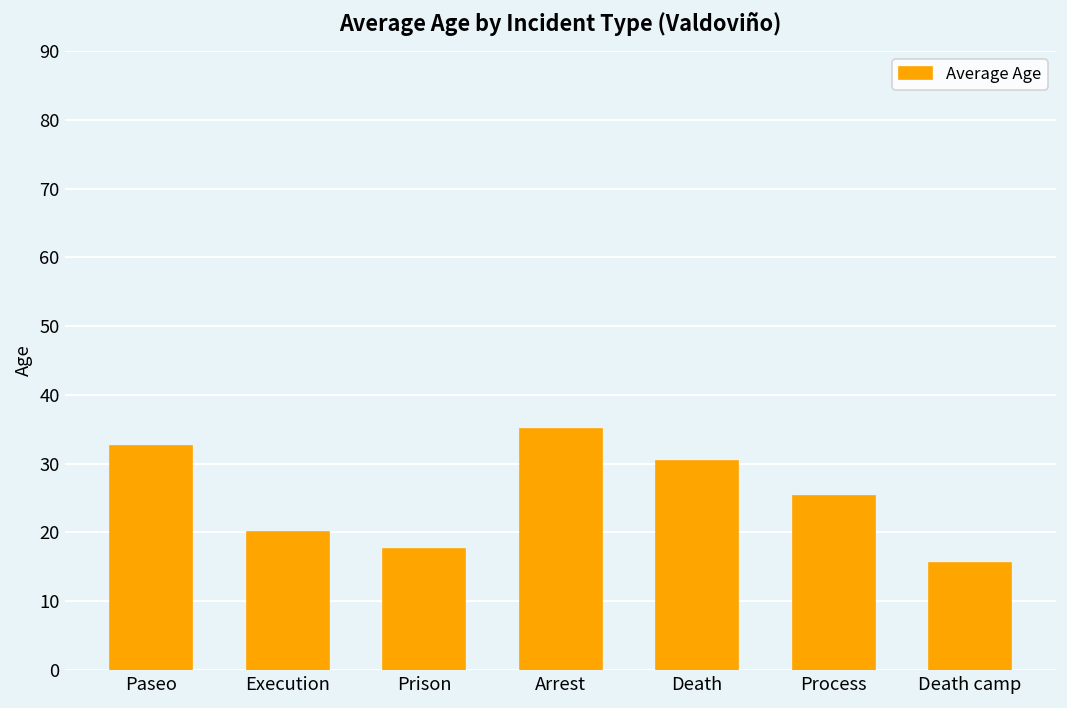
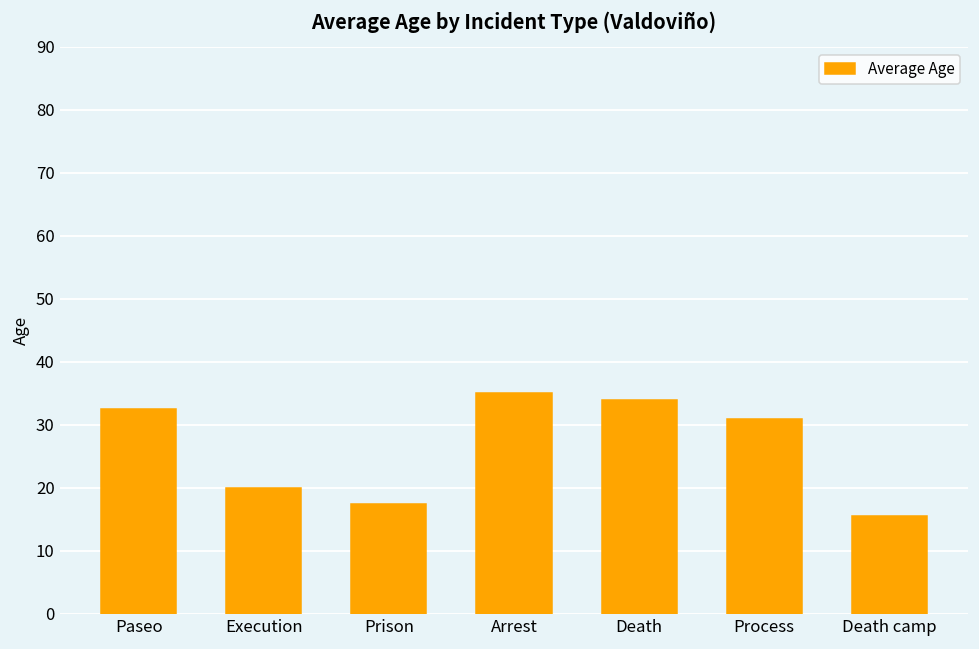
  {
    "Paseo": 33,
    "Execution": 20,
    "Prison": 18,
    "Arrest": 35,
-   "Death": 30,
-   "Process": 25,
+   "Death": 34,
+   "Process": 31,
    "Death camp": 16
  }
